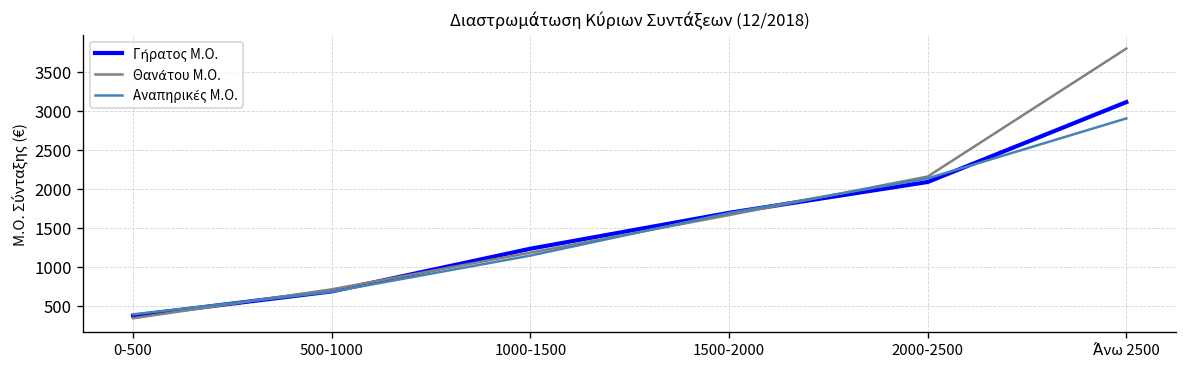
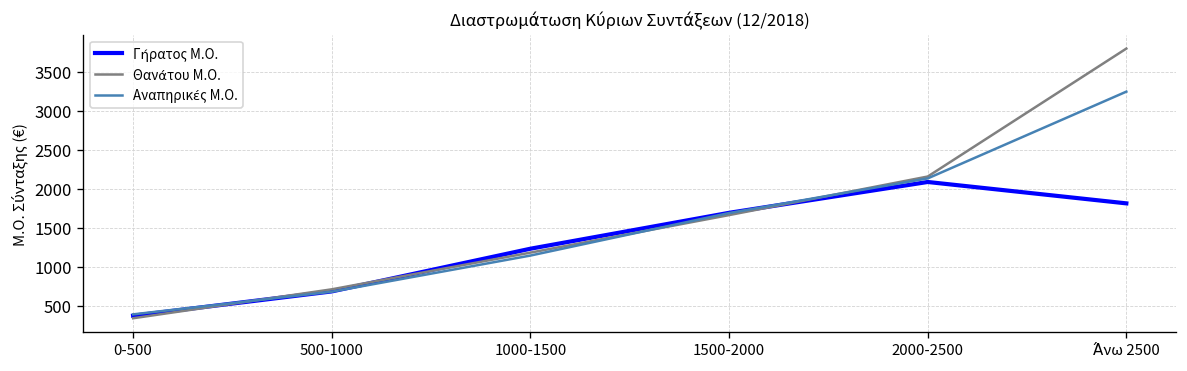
  {
    "Γήρατος Μ.Ο.": {
      "1000-1500": 1200,
      "2000-2500": 2100,
-     "Άνω 2500": 3100
+     "Άνω 2500": 1800
    },
    "Θανάτου Μ.Ο.": {
      "Άνω 2500": 3800
    },
    "Αναπηρικές Μ.Ο.": {
-     "Άνω 2500": 2900
+     "Άνω 2500": 3200
    }
  }
